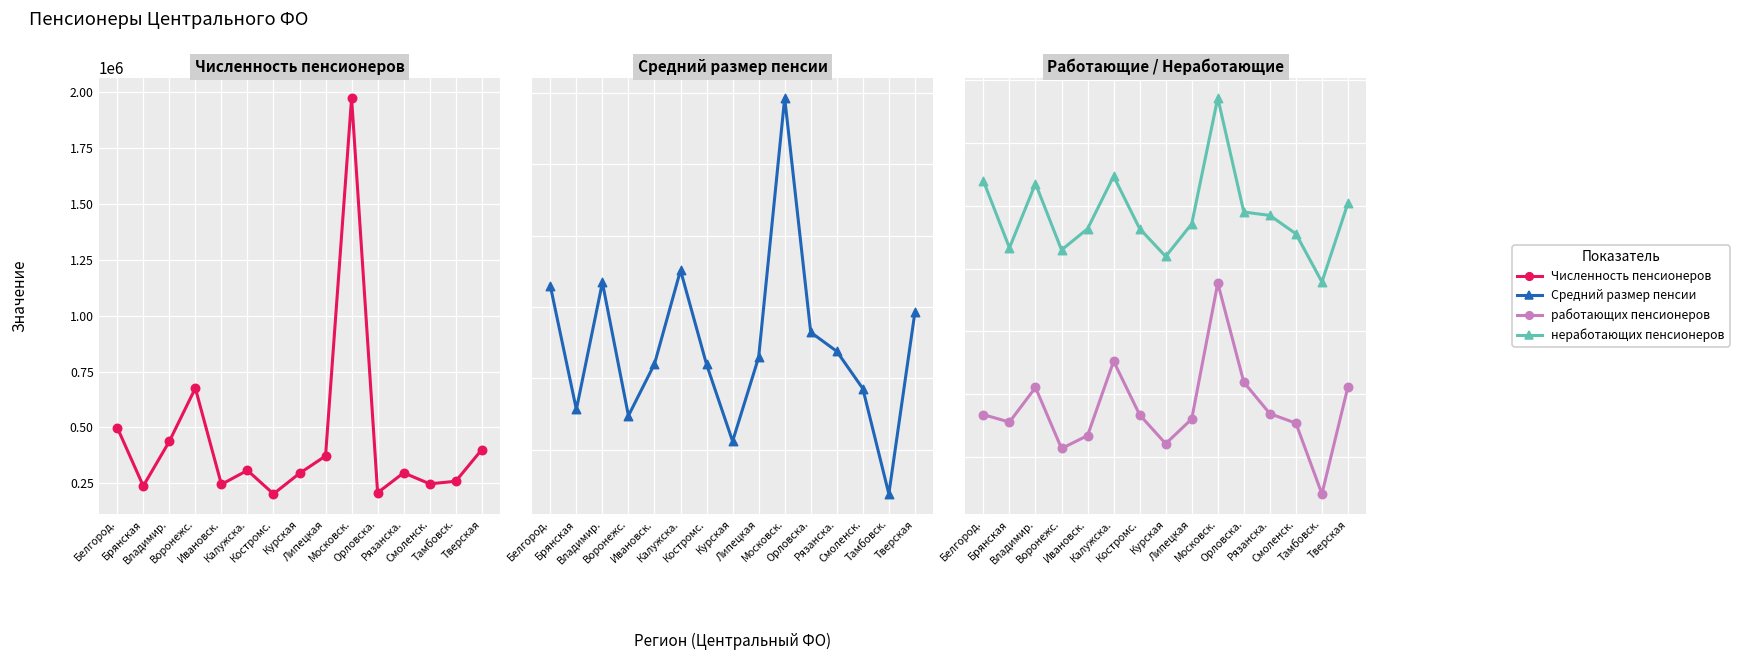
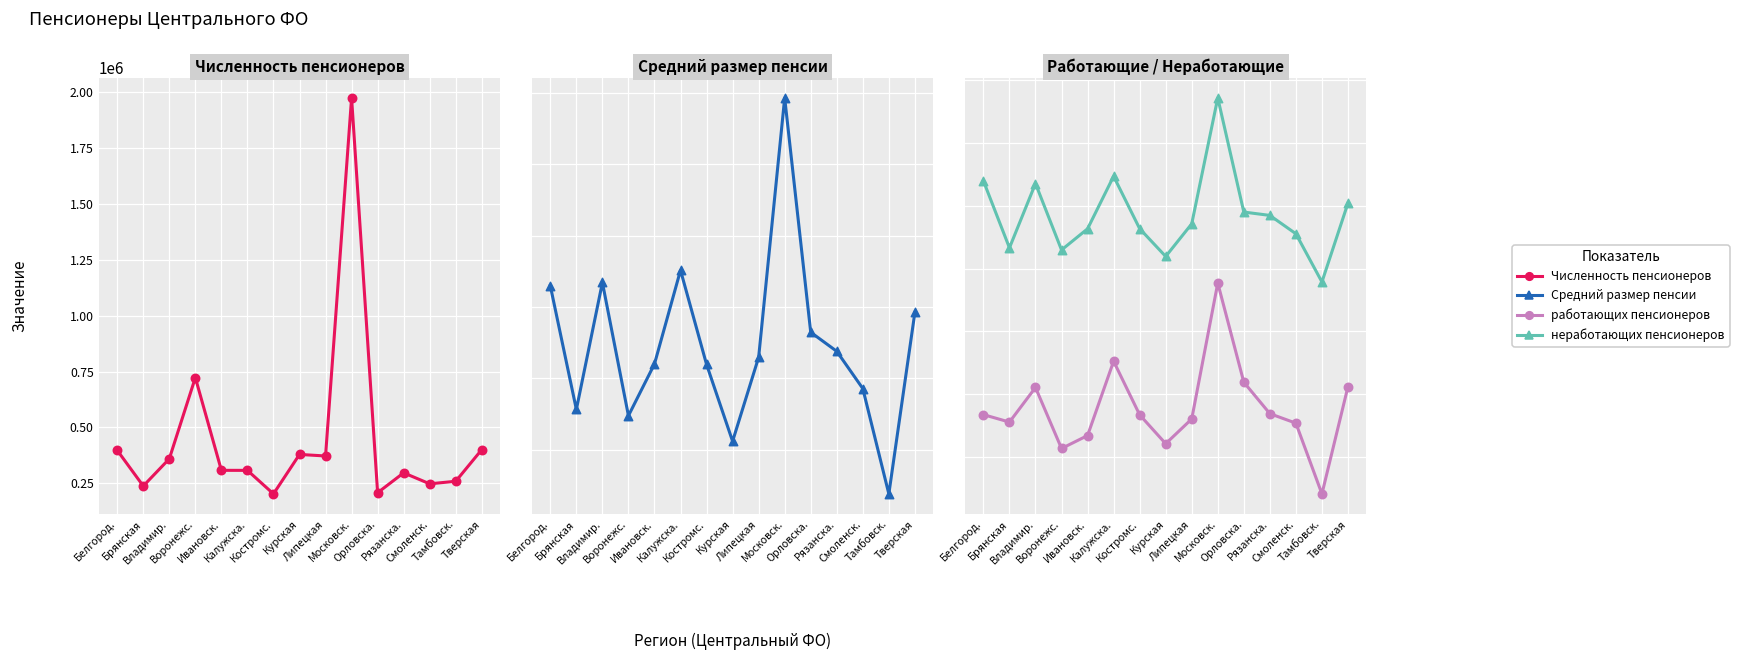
  {
    "Численность пенсионеров": {
-     "Белгород.": 500000,
+     "Белгород.": 400000,
      "Брянская": 240000,
-     "Владимир.": 440000,
-     "Воронежс.": 680000,
-     "Ивановск.": 240000,
+     "Владимир.": 360000,
+     "Воронежс.": 720000,
+     "Ивановск.": 310000,
      "Калужска.": 310000,
      "Костромс.": 200000,
-     "Курская": 290000,
+     "Курская": 380000,
      "Липецкая": 370000,
      "Московск.": 1980000,
      "Орловска.": 210000,
      "Рязанска.": 300000,
      "Смоленск.": 250000,
      "Тамбовск.": 260000,
      "Тверская": 400000
    }
  }
